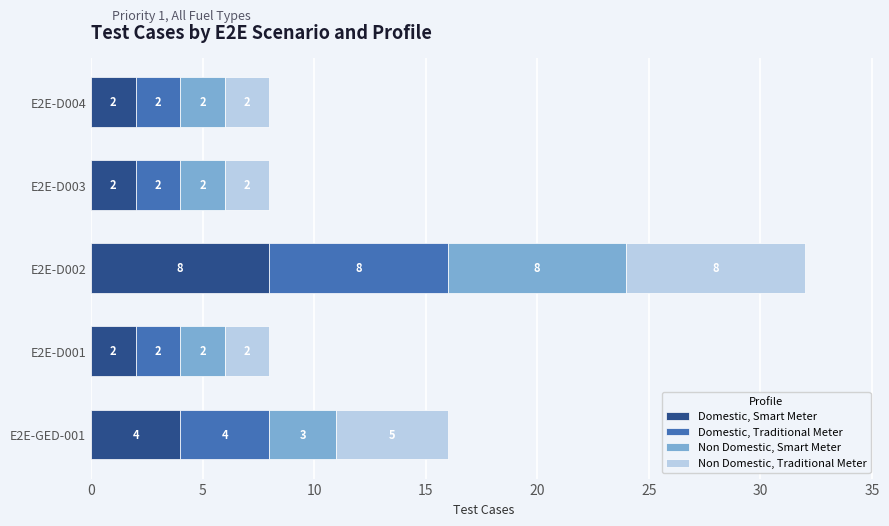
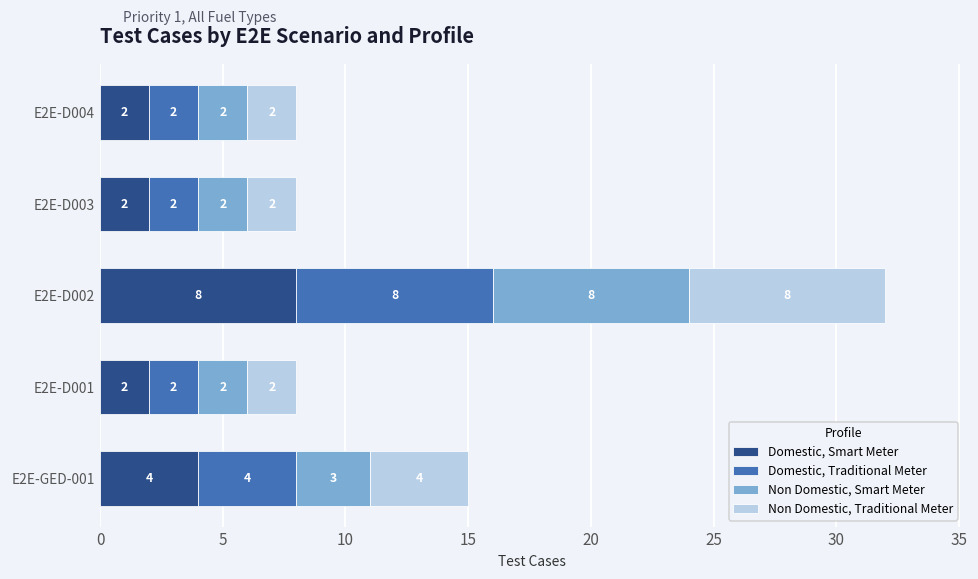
  {
    "Domestic, Smart Meter": {
      "E2E-D004": 2,
      "E2E-D003": 2,
      "E2E-D002": 8,
      "E2E-D001": 2,
      "E2E-GED-001": 4
    },
    "Domestic, Traditional Meter": {
      "E2E-D004": 2,
      "E2E-D003": 2,
      "E2E-D002": 8,
      "E2E-D001": 2,
      "E2E-GED-001": 4
    },
    "Non Domestic, Smart Meter": {
      "E2E-D004": 2,
      "E2E-D003": 2,
      "E2E-D002": 8,
      "E2E-D001": 2,
      "E2E-GED-001": 3
    },
    "Non Domestic, Traditional Meter": {
      "E2E-D004": 2,
      "E2E-D003": 2,
      "E2E-D002": 8,
      "E2E-D001": 2,
-     "E2E-GED-001": 5
+     "E2E-GED-001": 4
    }
  }
